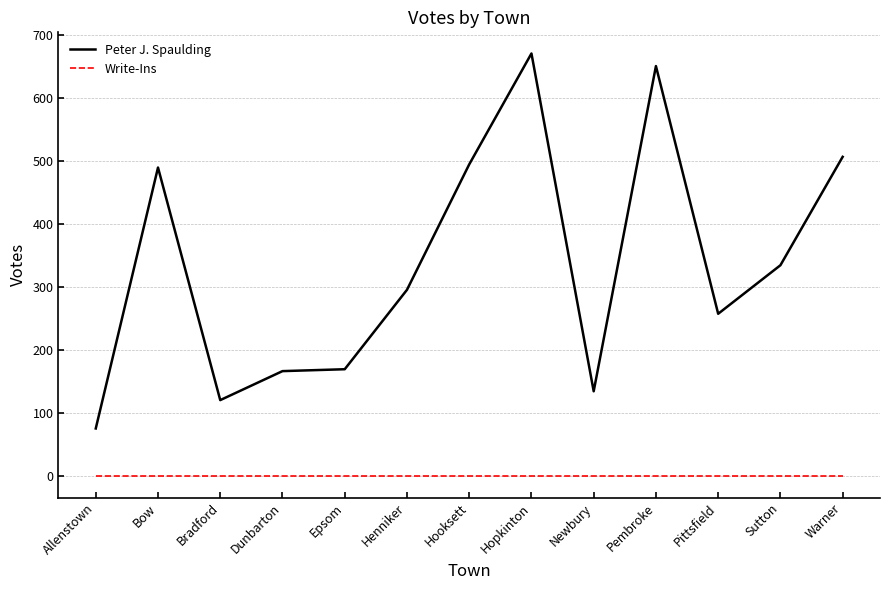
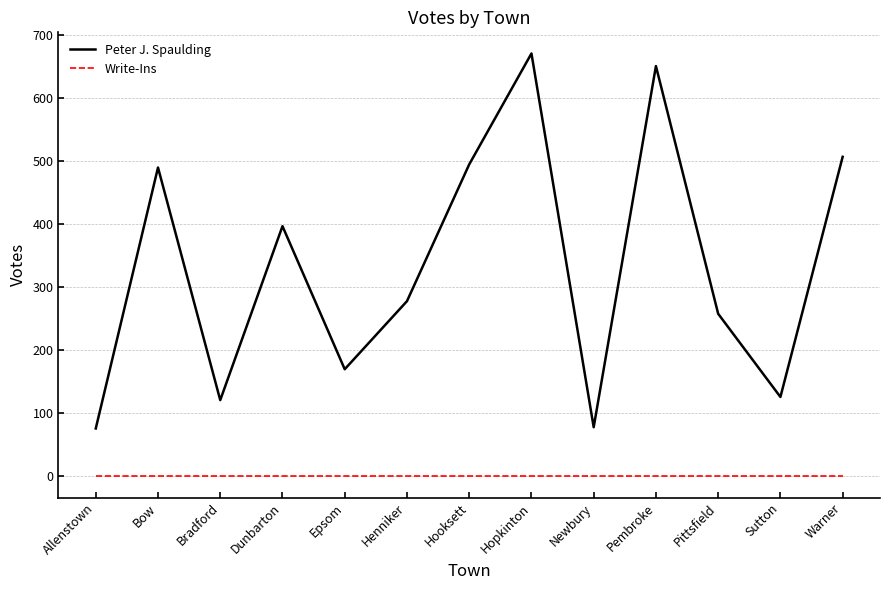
  {
    "Peter J. Spaulding": {
      "Allenstown": 80,
      "Bow": 490,
      "Bradford": 120,
-     "Dunbarton": 170,
+     "Dunbarton": 400,
      "Epsom": 170,
-     "Henniker": 300,
+     "Henniker": 280,
      "Hooksett": 500,
      "Hopkinton": 670,
-     "Newbury": 140,
+     "Newbury": 80,
      "Pembroke": 650,
      "Pittsfield": 260,
-     "Sutton": 340,
+     "Sutton": 130,
      "Warner": 510
    },
    "Write-Ins": {
      "Allenstown": 0,
      "Bow": 0,
      "Bradford": 0,
      "Dunbarton": 0,
      "Epsom": 0,
      "Henniker": 0,
      "Hooksett": 0,
      "Hopkinton": 0,
      "Newbury": 0,
      "Pembroke": 0,
      "Pittsfield": 0,
      "Sutton": 0,
      "Warner": 0
    }
  }
